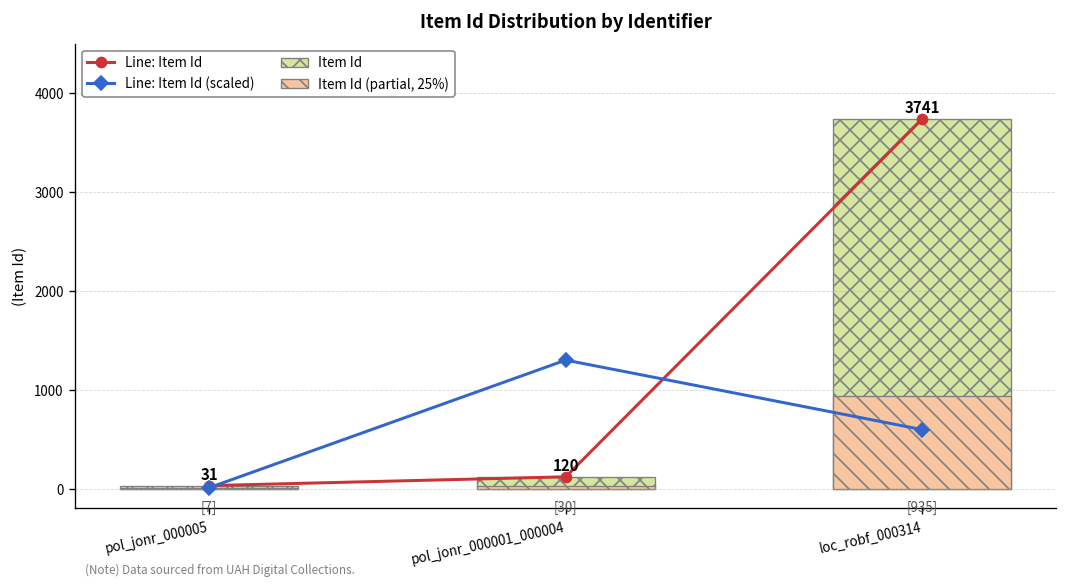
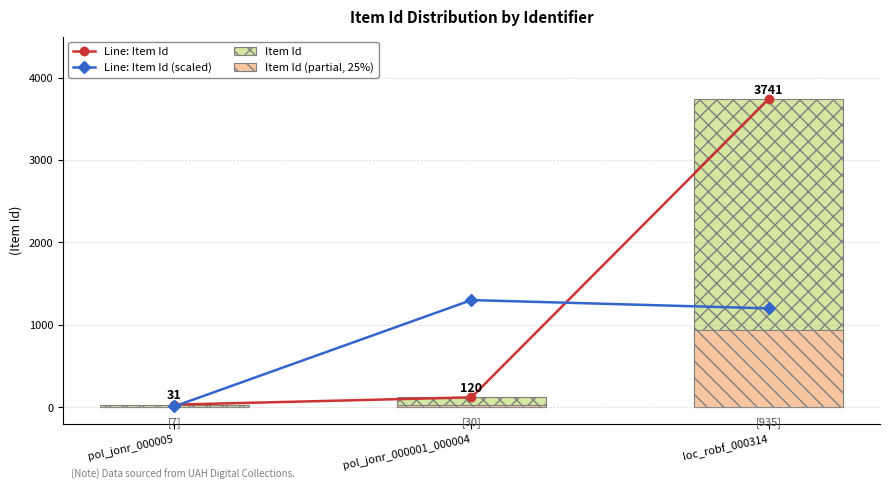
  {
    "Line: Item Id (scaled)": {
      "pol_jonr_000001_000004": 1300,
-     "loc_robf_000314": 600
+     "loc_robf_000314": 1200
    }
  }
